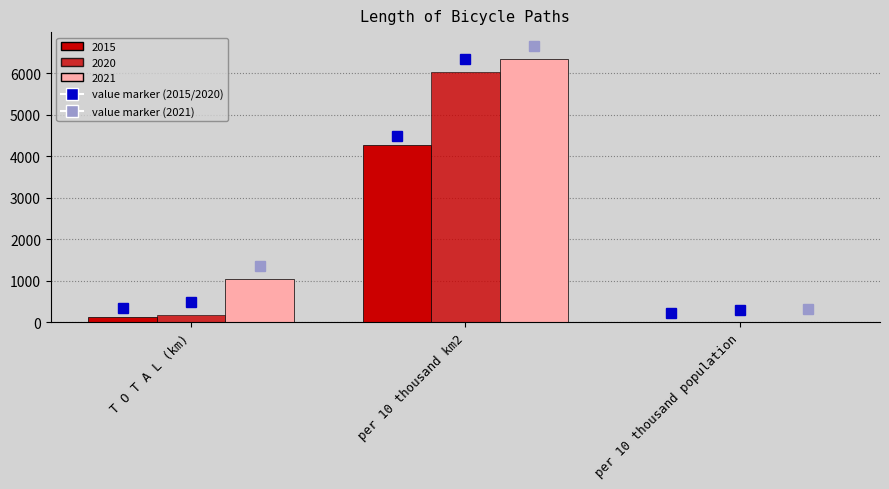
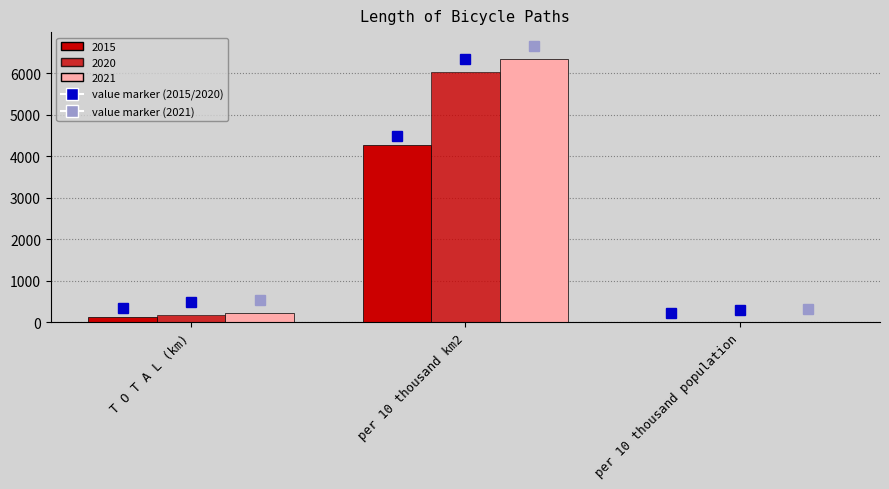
  {
    "2021": {
-     "T O T A L (km)": 1000,
+     "T O T A L (km)": 200,
      "per 10 thousand km2": 6300
    }
  }
